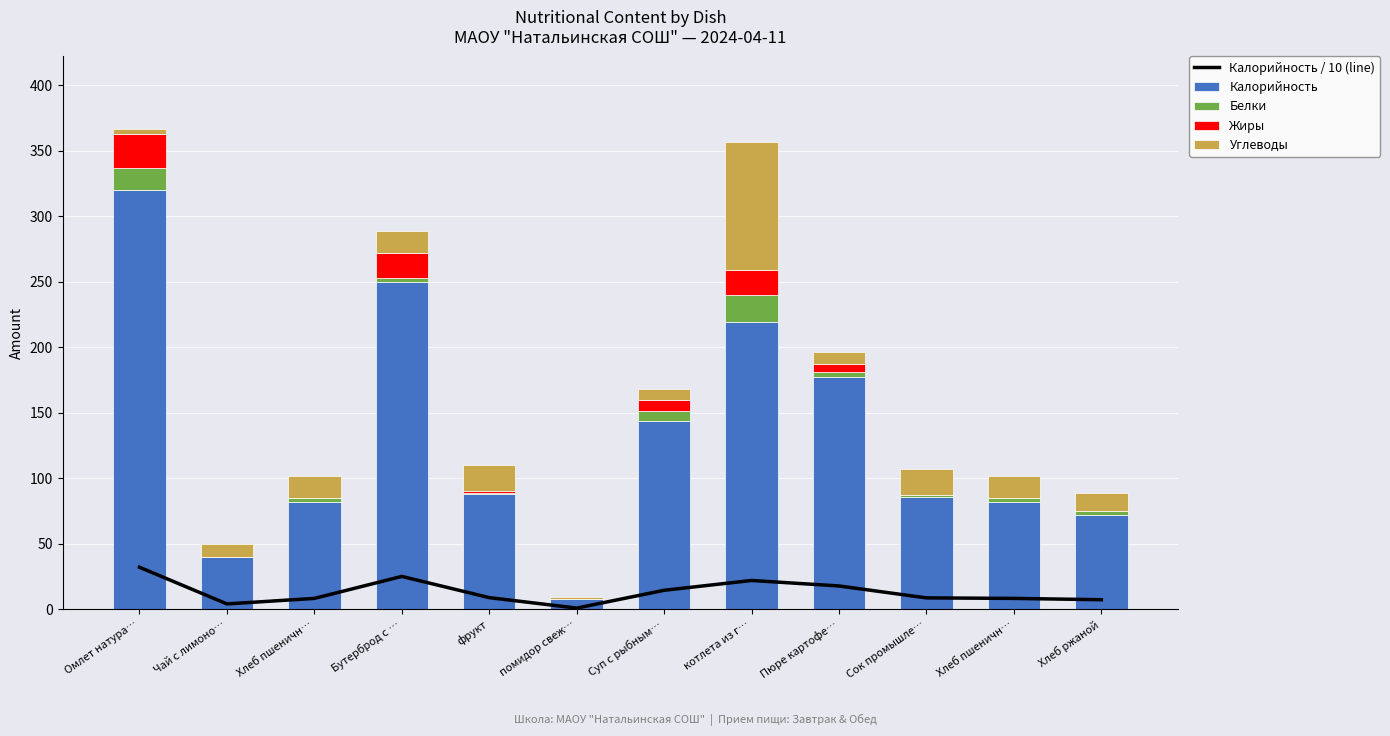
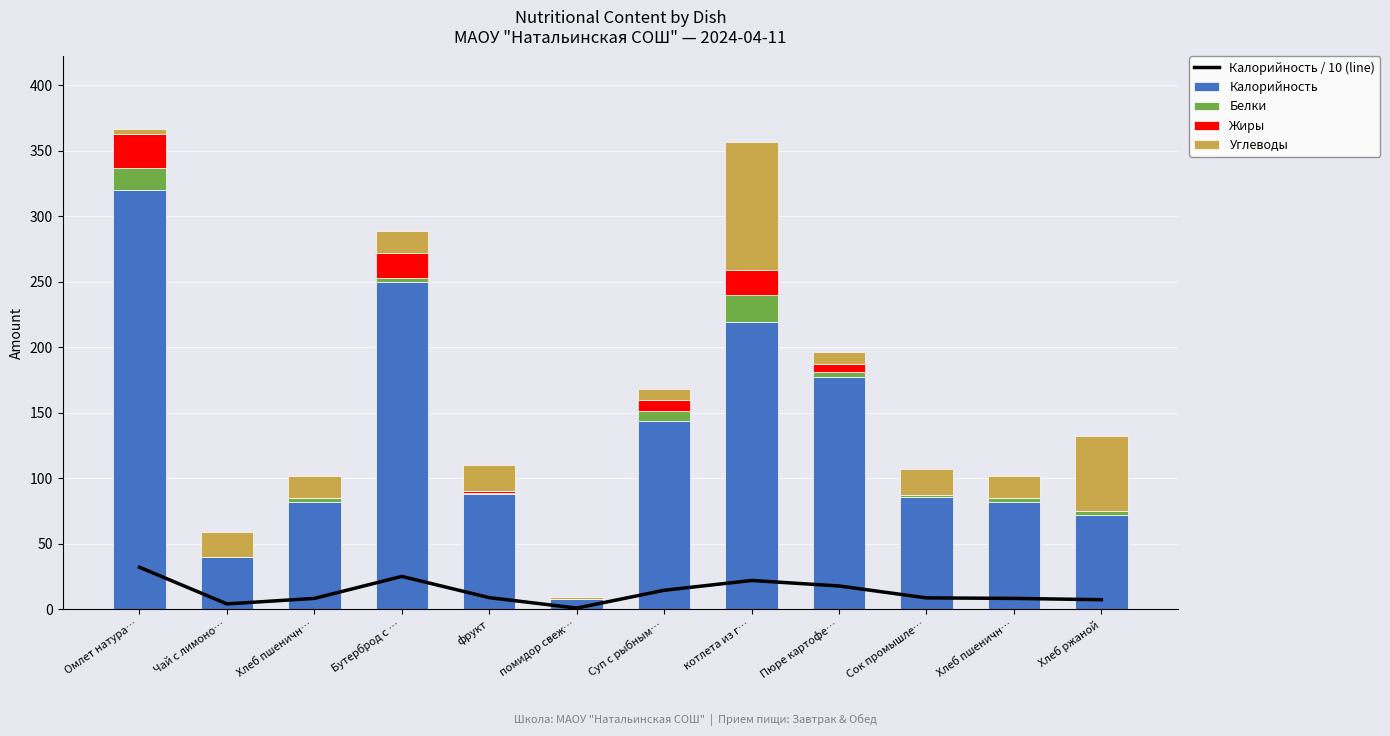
  {
    "Калорийность": {
      "Омлет натура…": 320,
      "Чай с лимоно…": 40,
      "Бутерброд с …": 250,
      "фрукт": 88,
      "помидор свеж…": 8,
      "Суп с рыбным…": 144,
      "котлета из г…": 219,
      "Пюре картофе…": 177,
      "Сок промышле…": 86,
      "Хлеб ржаной": 72
    },
    "Калорийность / 10 (line)": {
      "Омлет натура…": 32,
      "Чай с лимоно…": 4,
      "Бутерброд с …": 25,
      "фрукт": 9,
      "помидор свеж…": 1,
      "Суп с рыбным…": 14,
      "котлета из г…": 22,
      "Пюре картофе…": 18,
      "Сок промышле…": 9,
      "Хлеб ржаной": 7
    },
    "Белки": {
      "Омлет натура…": 17,
      "Чай с лимоно…": 0,
      "Бутерброд с …": 3,
      "помидор свеж…": 0,
      "Суп с рыбным…": 7,
      "котлета из г…": 21,
      "Пюре картофе…": 4,
      "Хлеб ржаной": 3
    },
    "Жиры": {
      "Омлет натура…": 26,
      "Чай с лимоно…": 0,
      "Бутерброд с …": 19,
      "помидор свеж…": 0,
      "Суп с рыбным…": 9,
      "котлета из г…": 19,
      "Пюре картофе…": 6,
      "Сок промышле…": 0,
      "Хлеб ржаной": 0
    },
    "Углеводы": {
      "Омлет натура…": 4,
-     "Чай с лимоно…": 10,
+     "Чай с лимоно…": 19,
      "Бутерброд с …": 17,
      "фрукт": 20,
      "Суп с рыбным…": 8,
      "котлета из г…": 98,
      "Пюре картофе…": 9,
      "Сок промышле…": 20,
-     "Хлеб ржаной": 14
+     "Хлеб ржаной": 57
    }
  }
